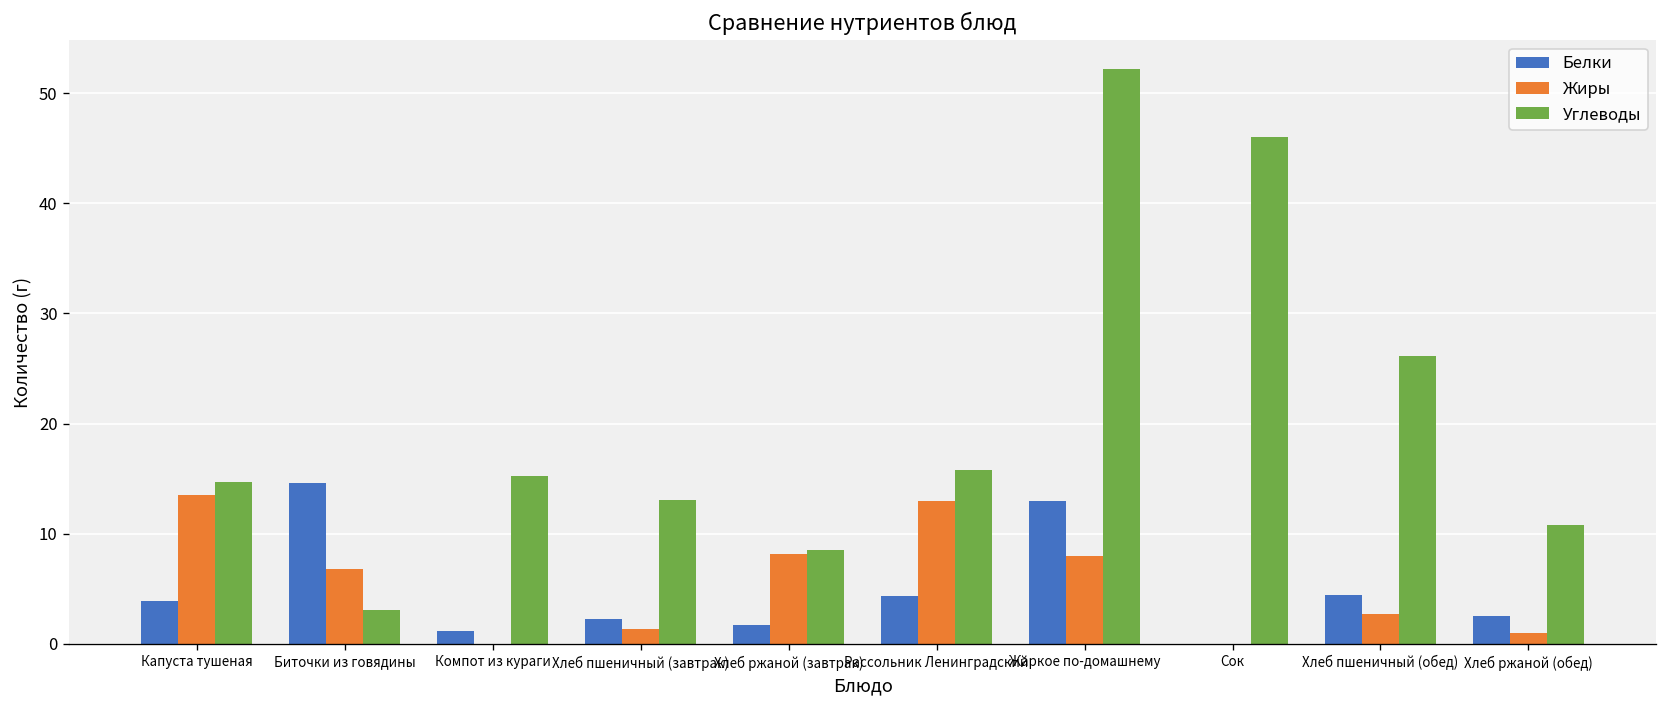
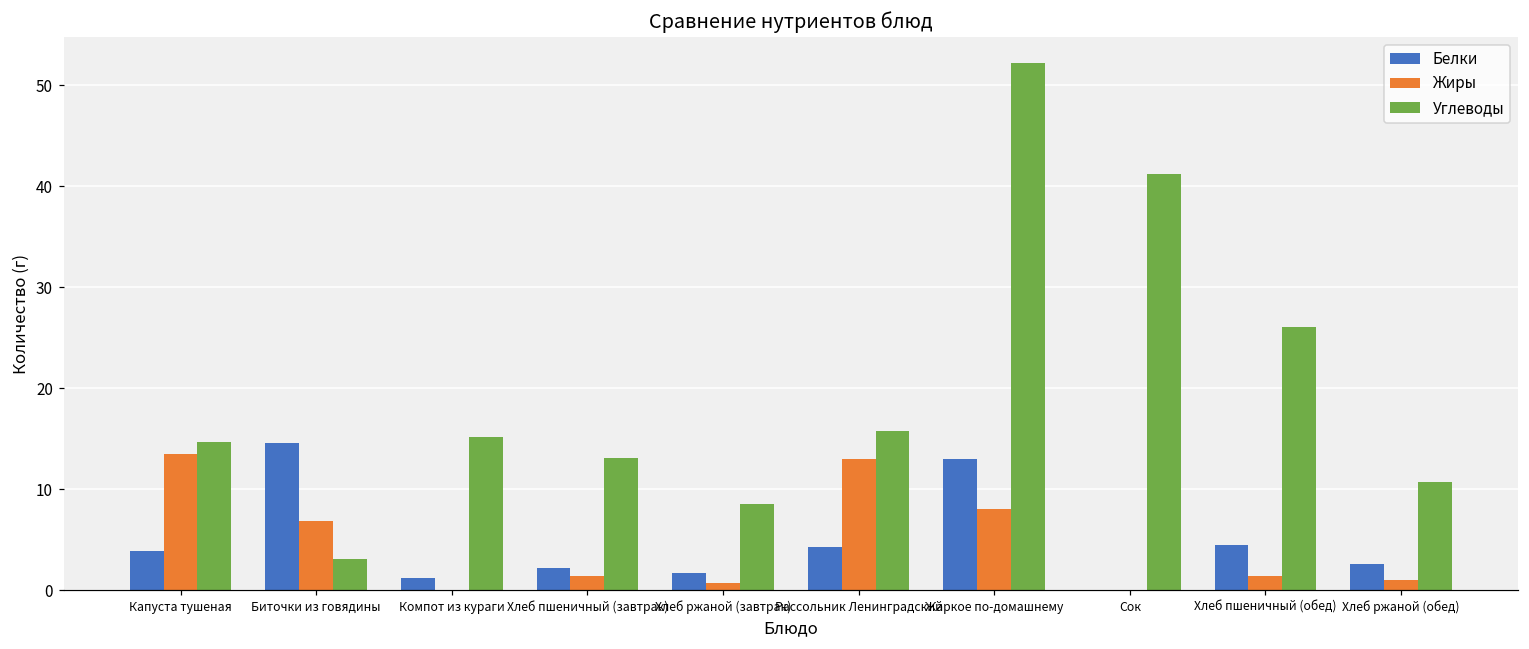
  {
    "Белки": {
      "Капуста тушеная": 4,
      "Биточки из говядины": 15,
      "Компот из кураги": 1,
      "Хлеб пшеничный (завтрак)": 2,
      "Хлеб ржаной (завтрак)": 2,
      "Рассольник Ленинградский": 4,
      "Жаркое по-домашнему": 13,
      "Сок": 0,
      "Хлеб пшеничный (обед)": 4,
      "Хлеб ржаной (обед)": 3
    },
    "Жиры": {
      "Капуста тушеная": 14,
      "Биточки из говядины": 7,
      "Компот из кураги": 0,
      "Хлеб пшеничный (завтрак)": 1,
-     "Хлеб ржаной (завтрак)": 8,
+     "Хлеб ржаной (завтрак)": 1,
      "Рассольник Ленинградский": 13,
      "Жаркое по-домашнему": 8,
      "Сок": 0,
-     "Хлеб пшеничный (обед)": 3,
+     "Хлеб пшеничный (обед)": 1,
      "Хлеб ржаной (обед)": 1
    },
    "Углеводы": {
      "Капуста тушеная": 15,
      "Биточки из говядины": 3,
      "Компот из кураги": 15,
      "Хлеб пшеничный (завтрак)": 13,
      "Хлеб ржаной (завтрак)": 9,
      "Рассольник Ленинградский": 16,
      "Жаркое по-домашнему": 52,
-     "Сок": 46,
+     "Сок": 41,
      "Хлеб пшеничный (обед)": 26,
      "Хлеб ржаной (обед)": 11
    }
  }
